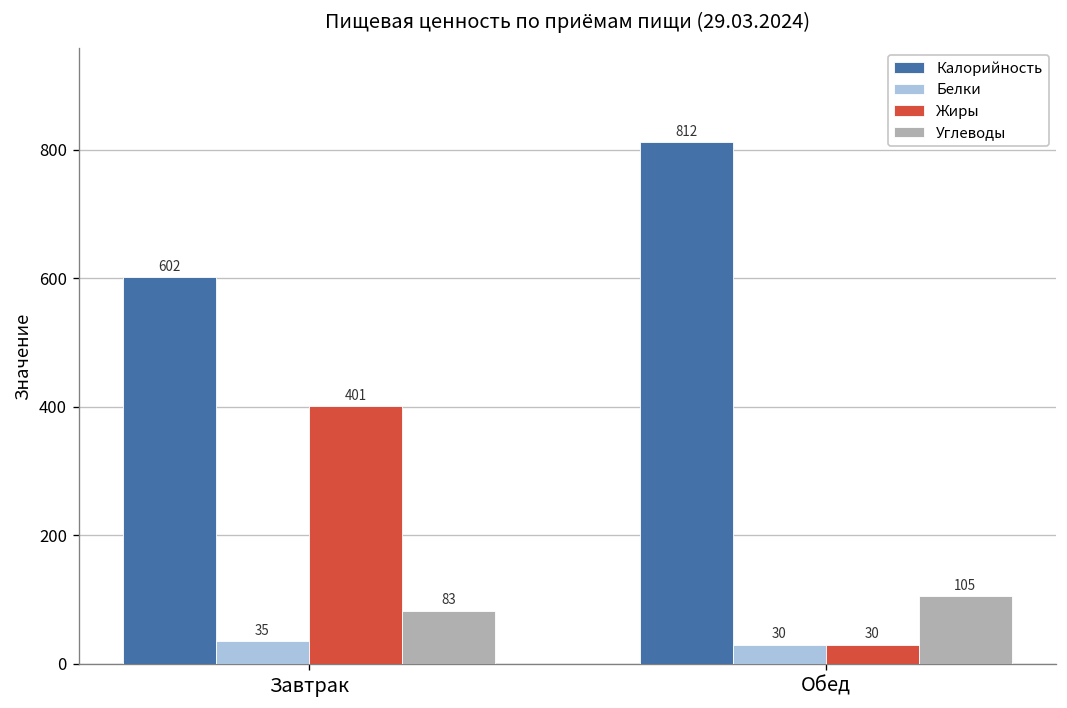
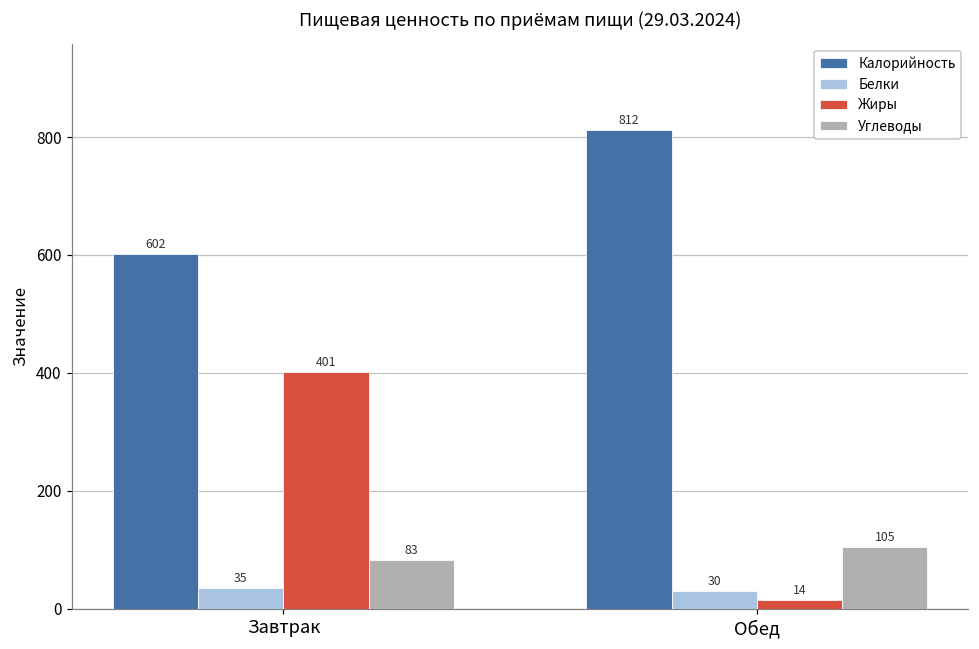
  {
    "Калорийность": {
      "Завтрак": 602,
      "Обед": 812
    },
    "Жиры": {
      "Завтрак": 401,
-     "Обед": 30
+     "Обед": 14
    }
  }
